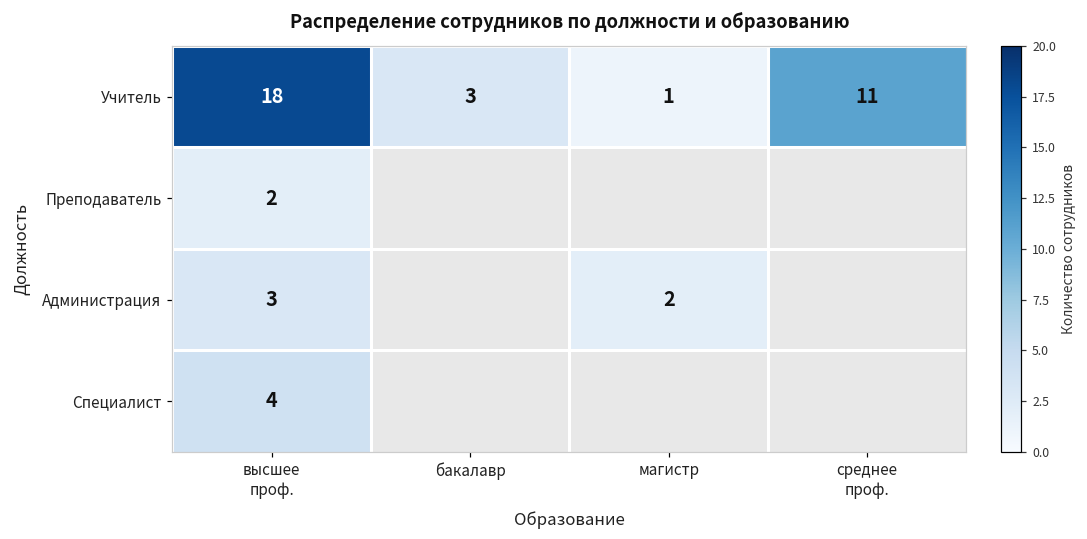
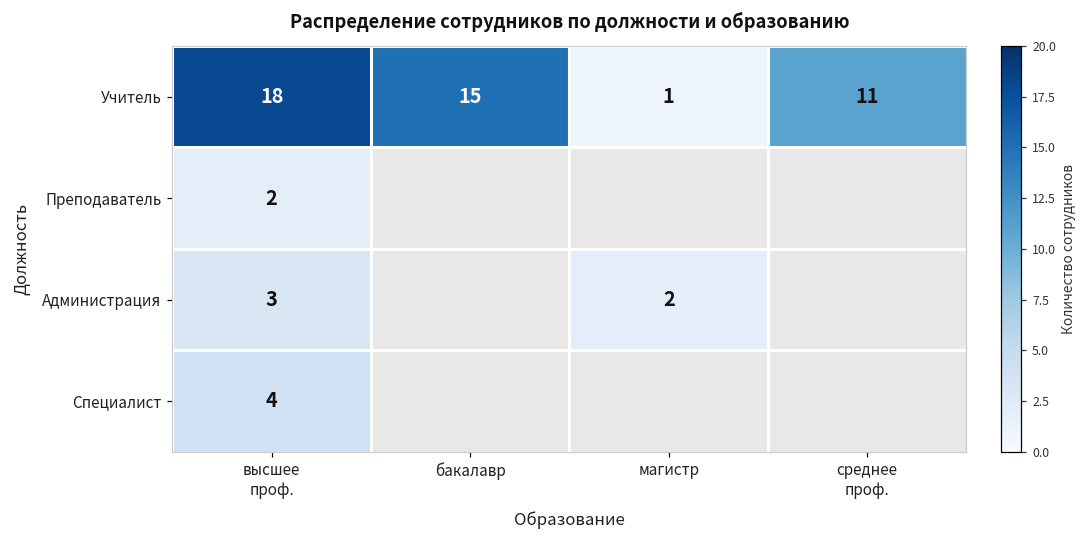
  {
    "Учитель": {
      "высшее проф.": 18,
-     "бакалавр": 3,
+     "бакалавр": 15,
      "магистр": 1,
      "среднее проф.": 11
    },
    "Преподаватель": {
      "высшее проф.": 2
    },
    "Администрация": {
      "высшее проф.": 3,
      "магистр": 2
    },
    "Специалист": {
      "высшее проф.": 4
    }
  }
